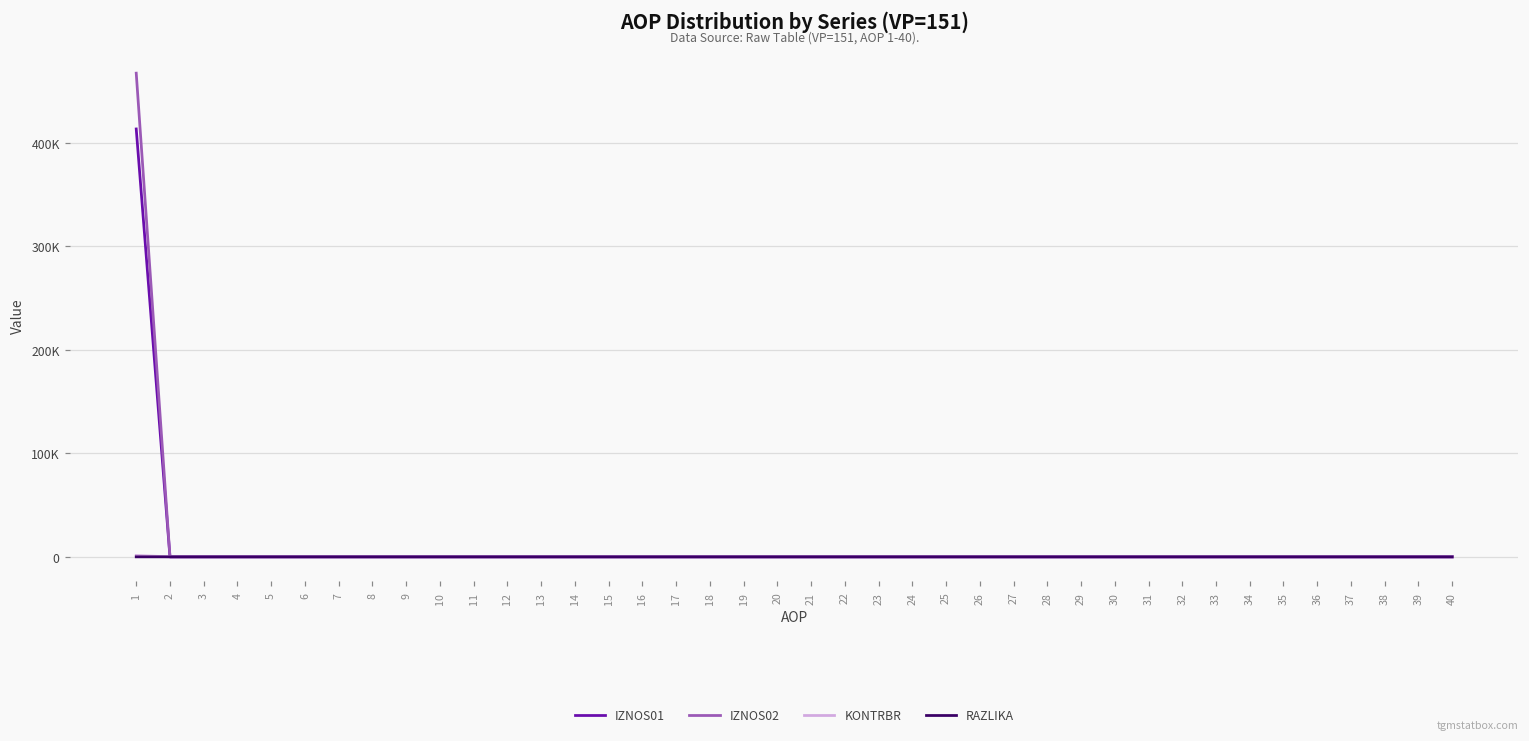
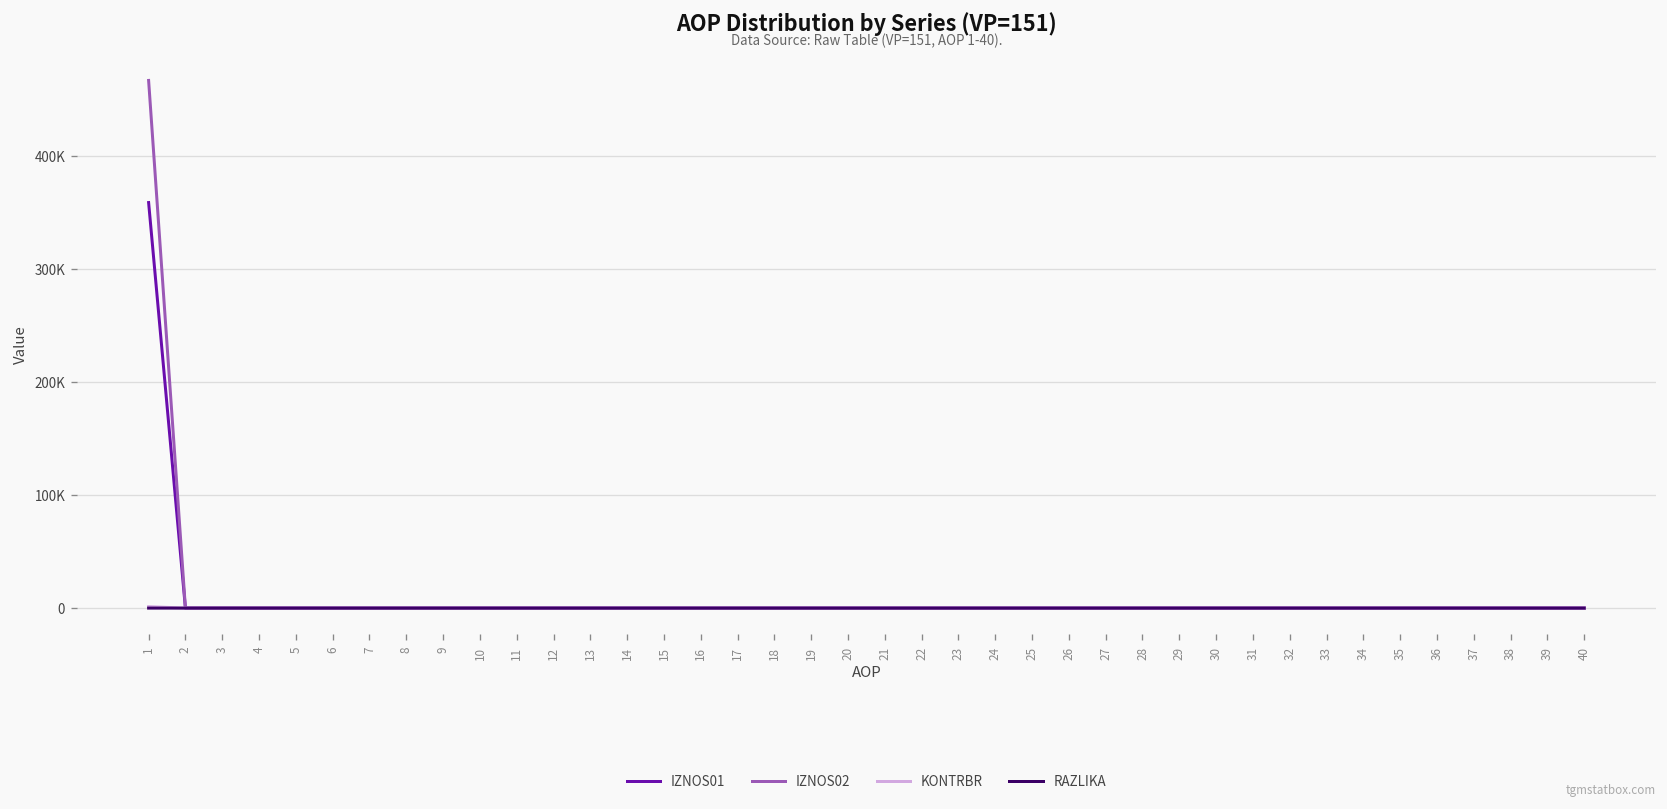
  {
    "IZNOS01": {
-     "1": 410000
+     "1": 360000
    },
    "IZNOS02": {
      "1": 470000
    }
  }
